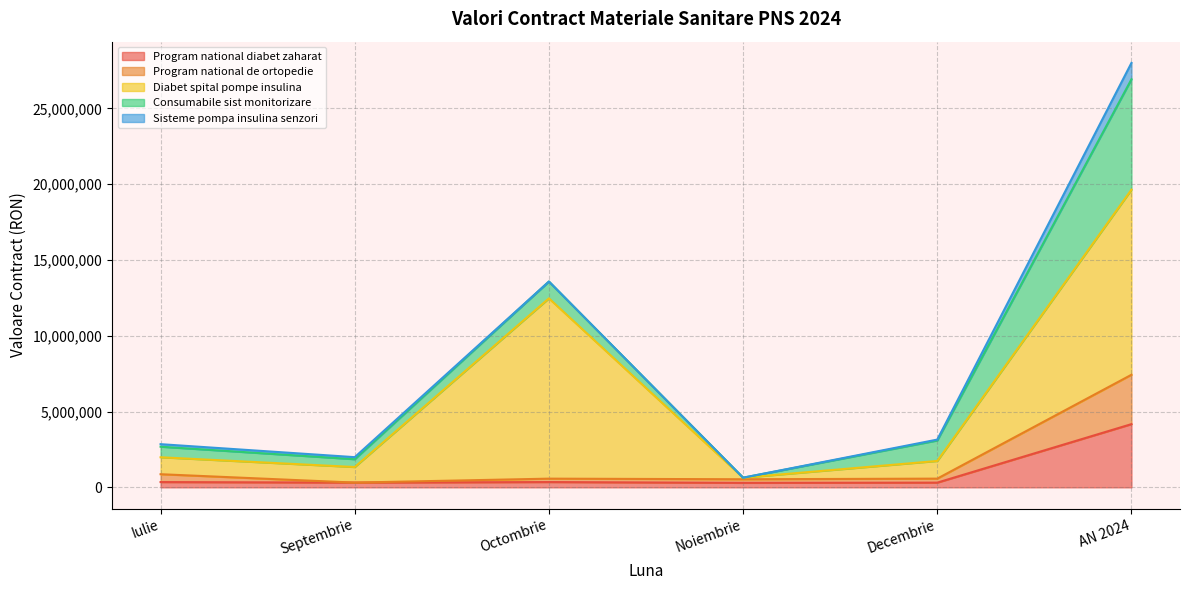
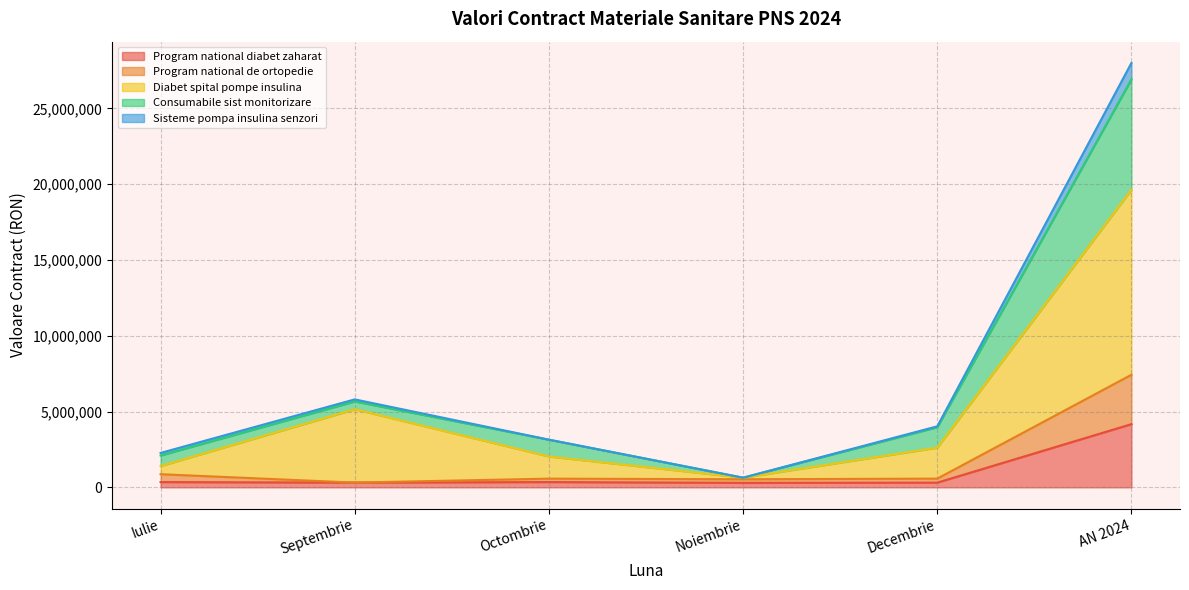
  {
    "Diabet spital pompe insulina": {
-     "Iulie": "1,100,000",
-     "Septembrie": "1,000,000",
-     "Octombrie": "11,900,000",
-     "Decembrie": "1,200,000",
+     "Iulie": "500,000",
+     "Septembrie": "4,800,000",
+     "Octombrie": "1,500,000",
+     "Decembrie": "2,000,000",
      "AN 2024": "12,200,000"
    },
    "Consumabile sist monitorizare": {
      "AN 2024": "7,300,000"
    },
    "Sisteme pompa insulina senzori": {
      "AN 2024": "1,100,000"
    }
  }
